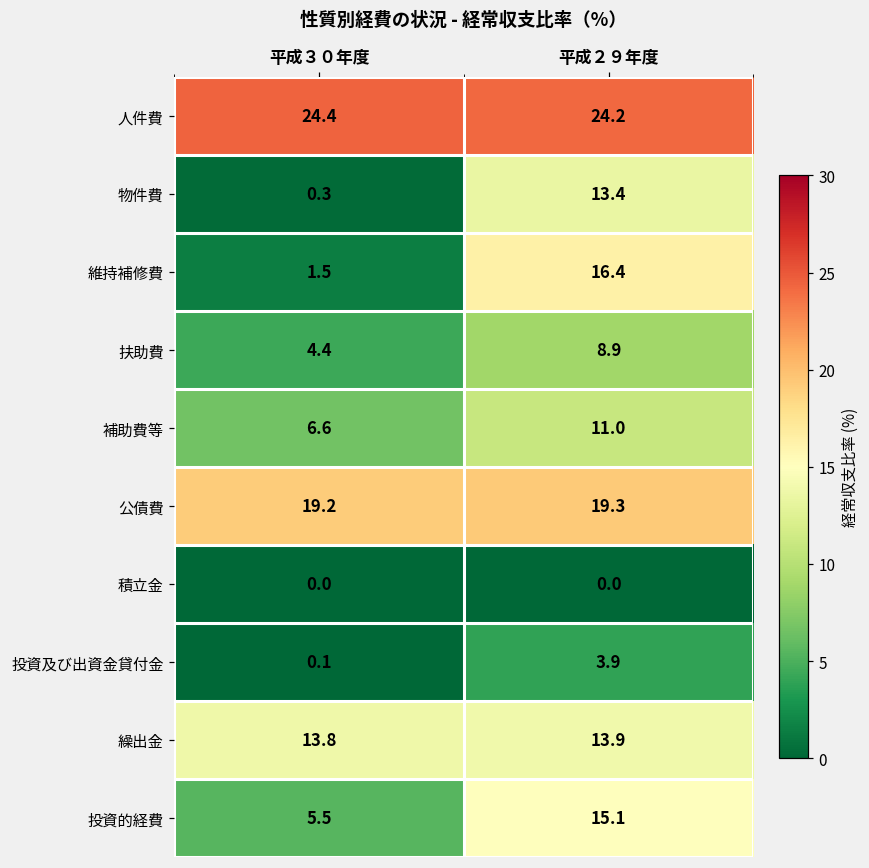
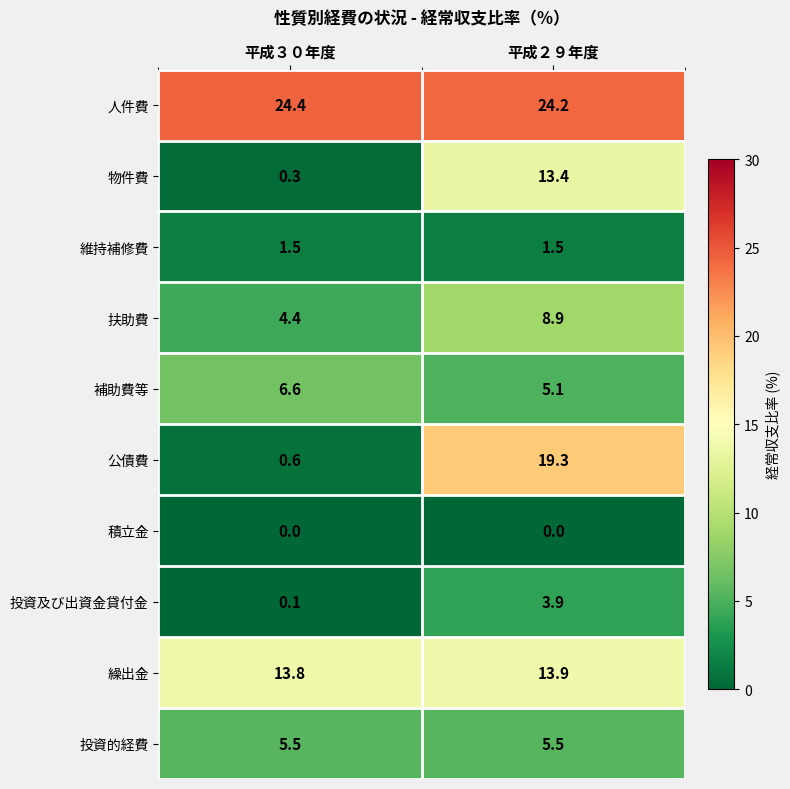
  {
    "人件費": {
      "平成３０年度": 24.4,
      "平成２９年度": 24.2
    },
    "物件費": {
      "平成３０年度": 0.3,
      "平成２９年度": 13.4
    },
    "維持補修費": {
      "平成３０年度": 1.5,
-     "平成２９年度": 16.4
+     "平成２９年度": 1.5
    },
    "扶助費": {
      "平成３０年度": 4.4,
      "平成２９年度": 8.9
    },
    "補助費等": {
      "平成３０年度": 6.6,
-     "平成２９年度": 11.0
+     "平成２９年度": 5.1
    },
    "公債費": {
-     "平成３０年度": 19.2,
+     "平成３０年度": 0.6,
      "平成２９年度": 19.3
    },
    "積立金": {
      "平成３０年度": 0.0,
      "平成２９年度": 0.0
    },
    "投資及び出資金貸付金": {
      "平成３０年度": 0.1,
      "平成２９年度": 3.9
    },
    "繰出金": {
      "平成３０年度": 13.8,
      "平成２９年度": 13.9
    },
    "投資的経費": {
      "平成３０年度": 5.5,
-     "平成２９年度": 15.1
+     "平成２９年度": 5.5
    }
  }
